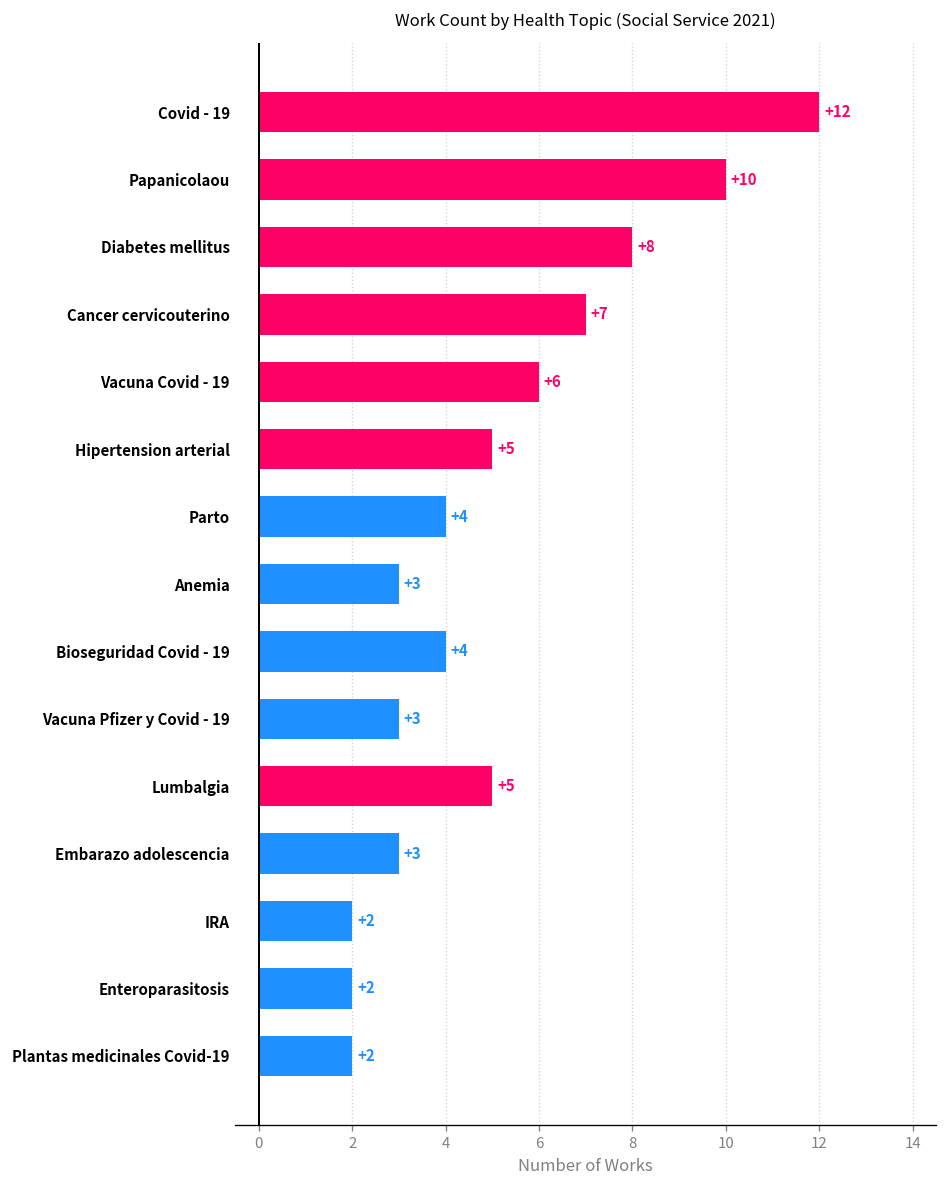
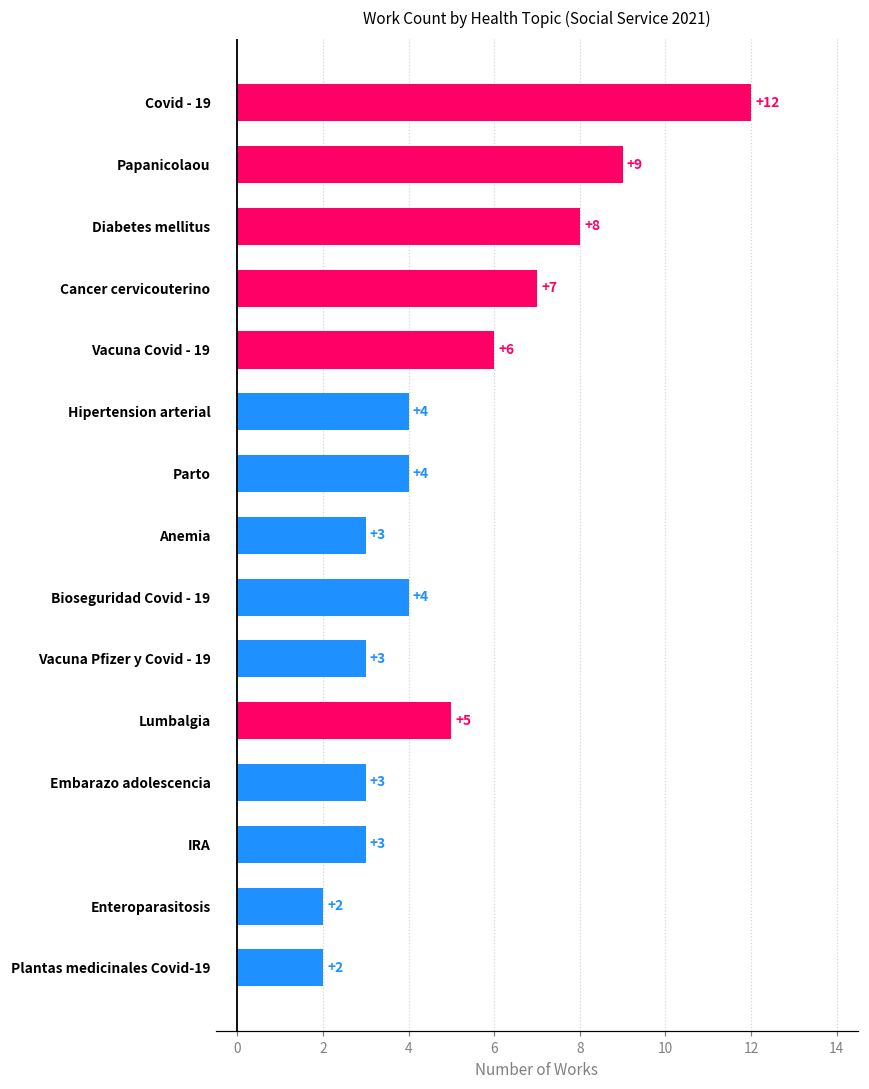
  {
    "Covid - 19": "+12",
-   "Papanicolaou": "+10",
+   "Papanicolaou": "+9",
    "Diabetes mellitus": "+8",
    "Cancer cervicouterino": "+7",
    "Vacuna Covid - 19": "+6",
-   "Hipertension arterial": "+5",
+   "Hipertension arterial": "+4",
    "Parto": "+4",
    "Anemia": "+3",
    "Bioseguridad Covid - 19": "+4",
    "Vacuna Pfizer y Covid - 19": "+3",
    "Lumbalgia": "+5",
    "Embarazo adolescencia": "+3",
-   "IRA": "+2",
+   "IRA": "+3",
    "Enteroparasitosis": "+2",
    "Plantas medicinales Covid-19": "+2"
  }
